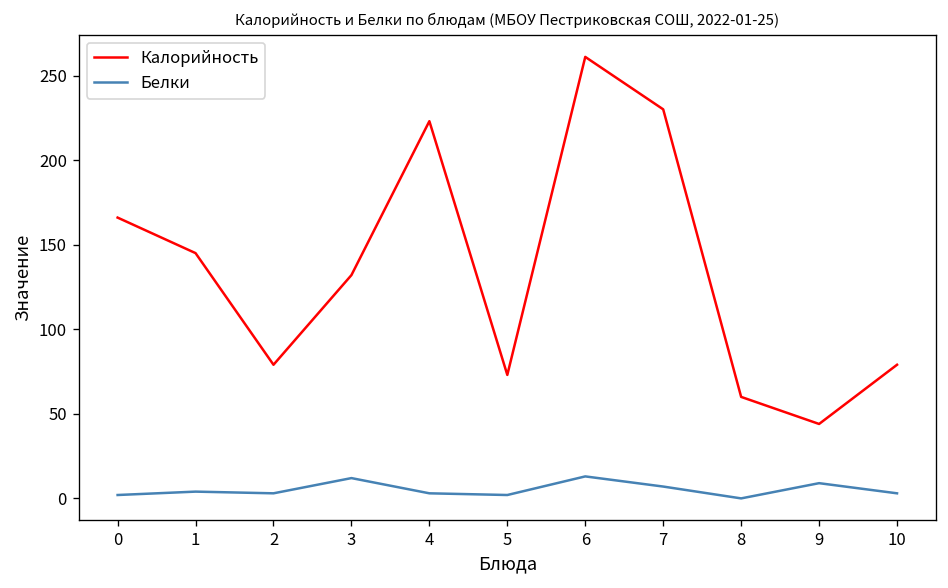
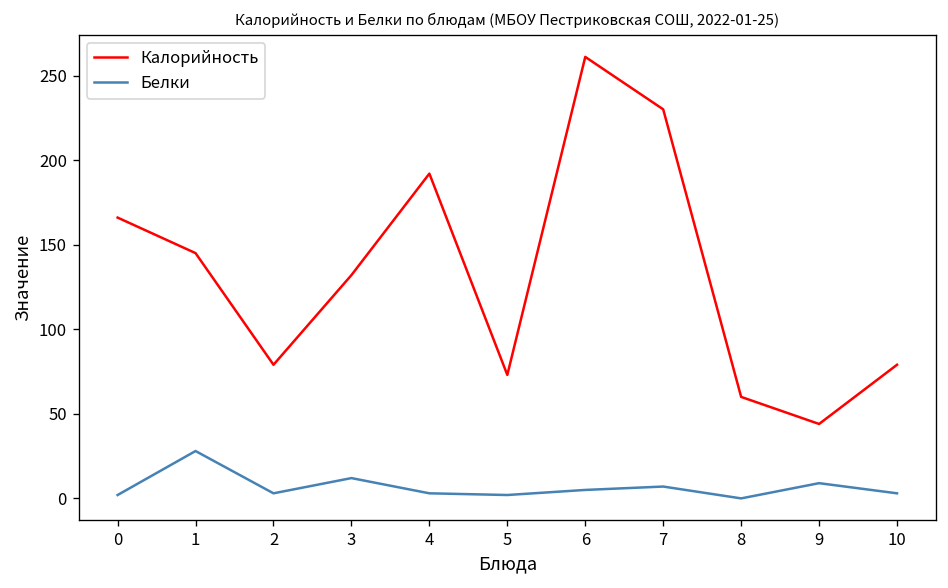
  {
    "Калорийность": {
      "0": 166,
      "1": 145,
      "2": 79,
      "3": 132,
-     "4": 223,
+     "4": 192,
      "5": 73,
      "6": 261,
      "7": 230,
      "8": 60,
      "9": 44,
      "10": 79
    },
    "Белки": {
      "0": 2,
-     "1": 4,
+     "1": 28,
      "2": 3,
      "3": 12,
      "4": 3,
      "5": 2,
-     "6": 13,
+     "6": 5,
      "7": 7,
      "8": 0,
      "9": 9,
      "10": 3
    }
  }
